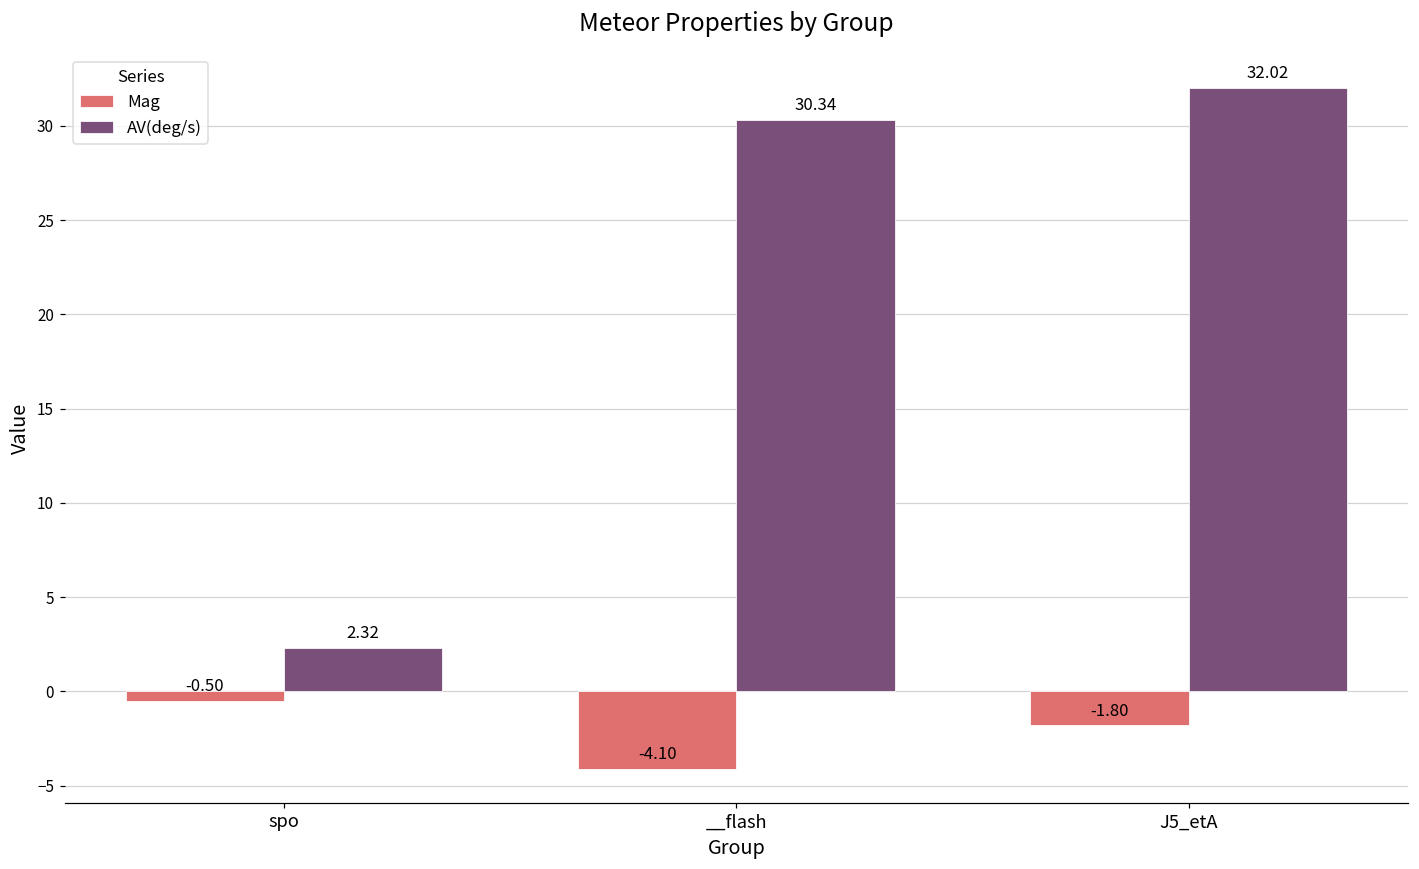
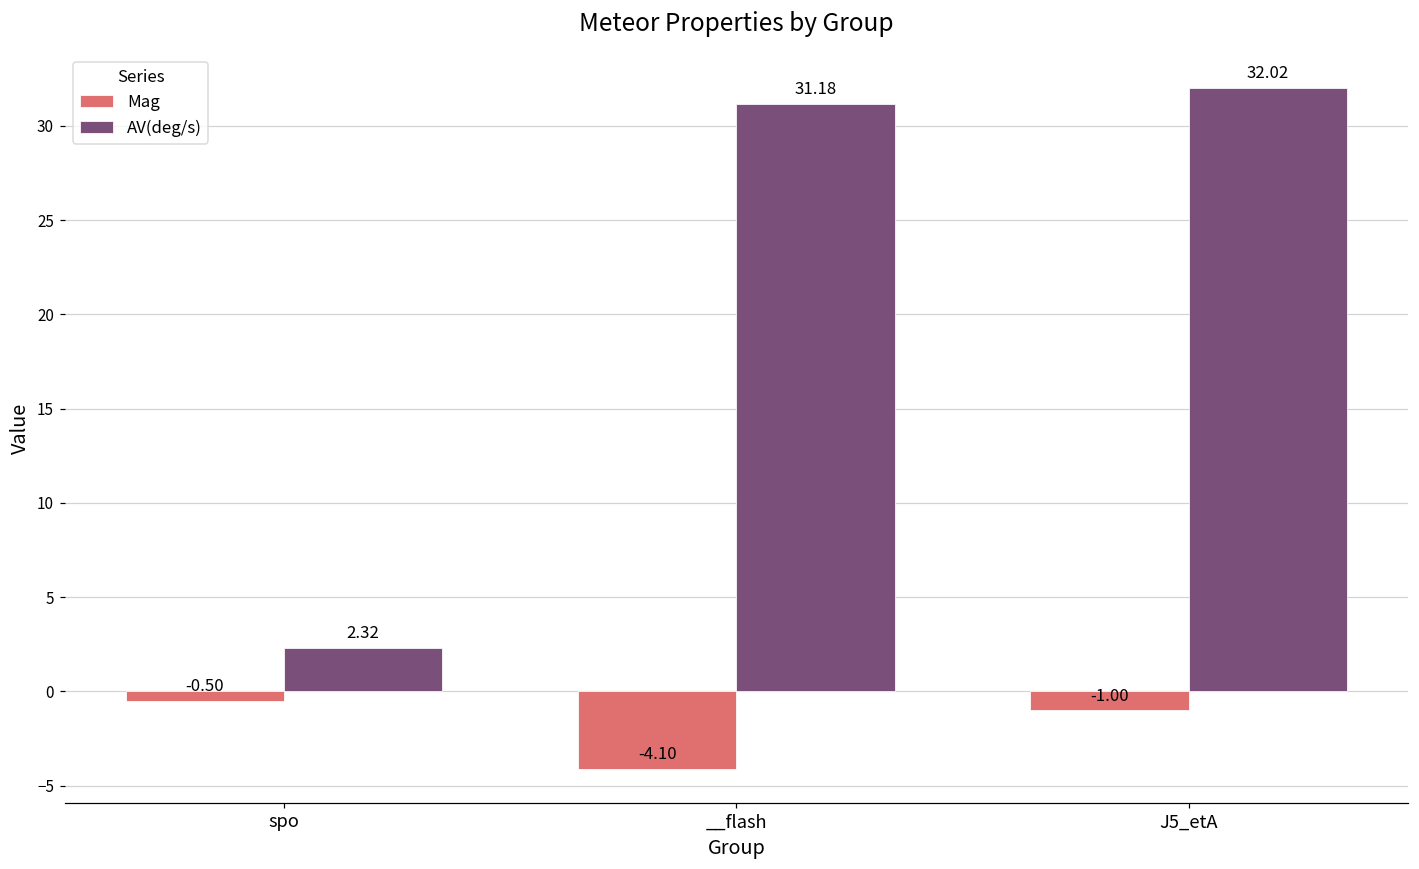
  {
    "Mag": {
      "spo": -0.50,
      "__flash": -4.10,
-     "J5_etA": -1.80
+     "J5_etA": -1.00
    },
    "AV(deg/s)": {
      "spo": 2.32,
-     "__flash": 30.34,
+     "__flash": 31.18,
      "J5_etA": 32.02
    }
  }
